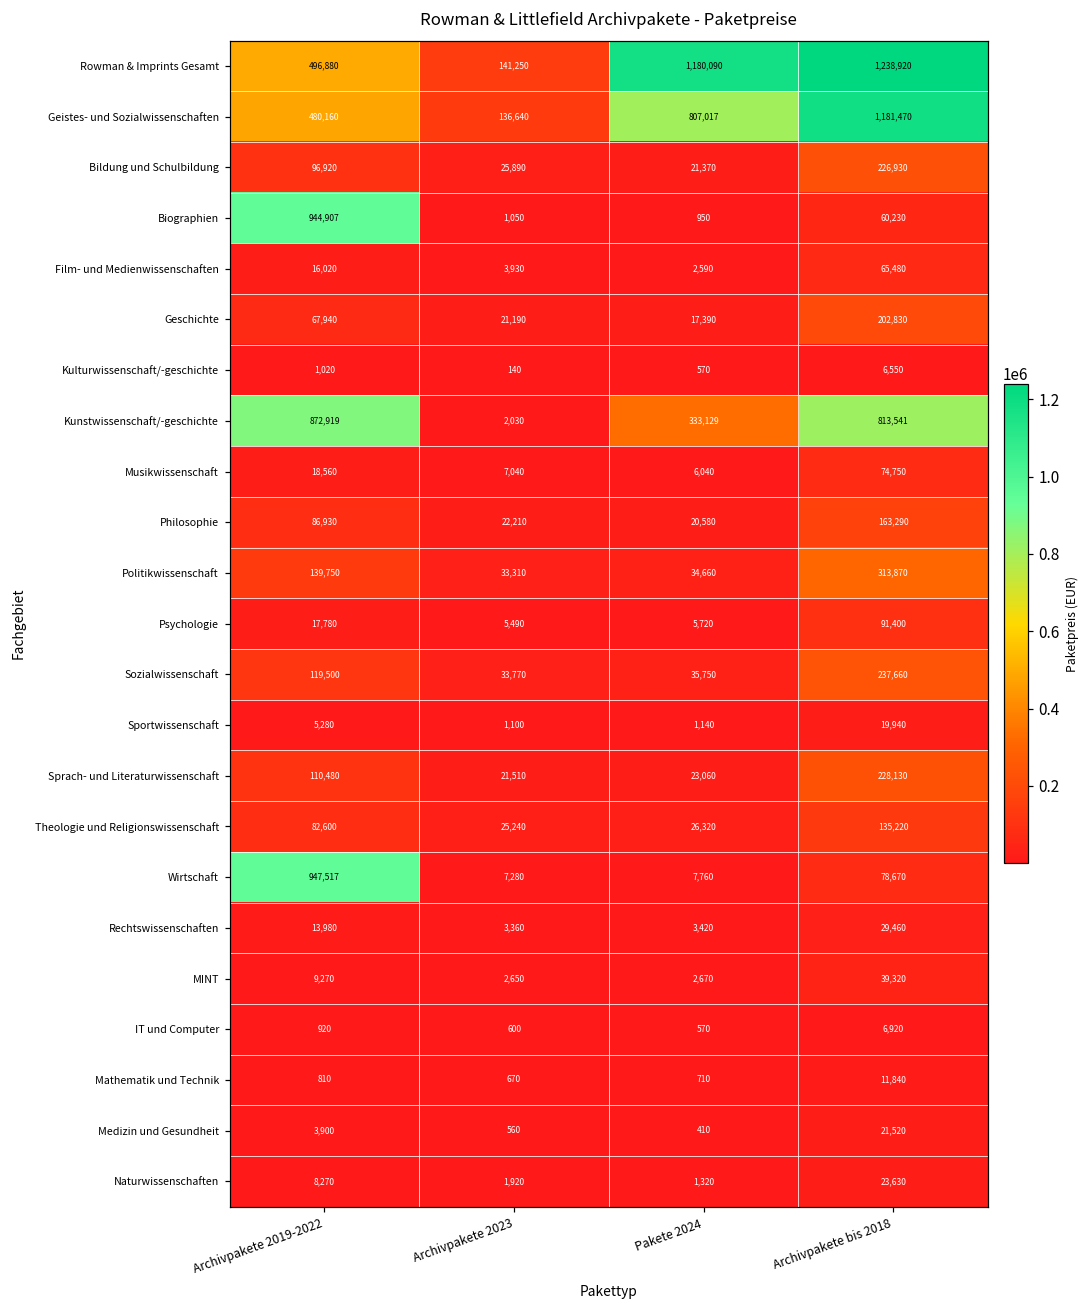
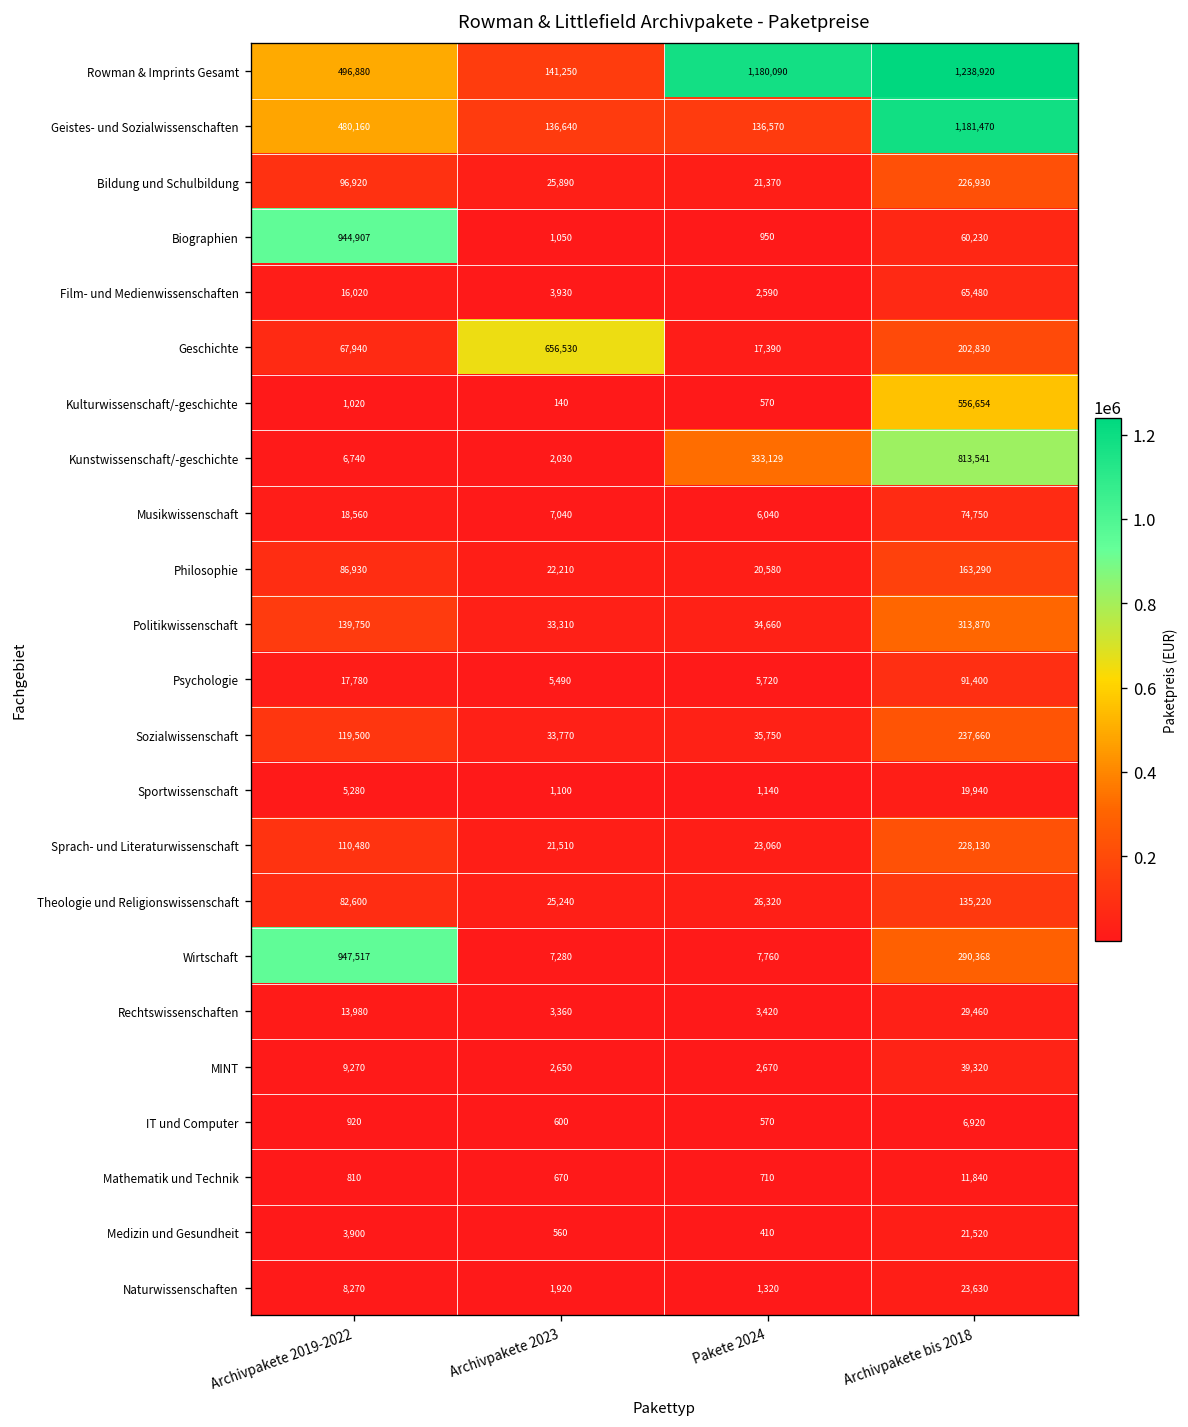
  {
    "Rowman & Imprints Gesamt": {
      "Archivpakete 2019-2022": "496,880",
      "Archivpakete 2023": "141,250",
      "Pakete 2024": "1,180,090",
      "Archivpakete bis 2018": "1,238,920"
    },
    "Geistes- und Sozialwissenschaften": {
      "Archivpakete 2019-2022": "480,160",
      "Archivpakete 2023": "136,640",
-     "Pakete 2024": "807,017",
+     "Pakete 2024": "136,570",
      "Archivpakete bis 2018": "1,181,470"
    },
    "Bildung und Schulbildung": {
      "Archivpakete 2019-2022": "96,920",
      "Archivpakete 2023": "25,890",
      "Pakete 2024": "21,370",
      "Archivpakete bis 2018": "226,930"
    },
    "Biographien": {
      "Archivpakete 2019-2022": "944,907",
      "Archivpakete 2023": "1,050",
      "Pakete 2024": "950",
      "Archivpakete bis 2018": "60,230"
    },
    "Film- und Medienwissenschaften": {
      "Archivpakete 2019-2022": "16,020",
      "Archivpakete 2023": "3,930",
      "Pakete 2024": "2,590",
      "Archivpakete bis 2018": "65,480"
    },
    "Geschichte": {
      "Archivpakete 2019-2022": "67,940",
-     "Archivpakete 2023": "21,190",
+     "Archivpakete 2023": "656,530",
      "Pakete 2024": "17,390",
      "Archivpakete bis 2018": "202,830"
    },
    "Kulturwissenschaft/-geschichte": {
      "Archivpakete 2019-2022": "1,020",
      "Archivpakete 2023": "140",
      "Pakete 2024": "570",
-     "Archivpakete bis 2018": "6,550"
+     "Archivpakete bis 2018": "556,654"
    },
    "Kunstwissenschaft/-geschichte": {
-     "Archivpakete 2019-2022": "872,919",
+     "Archivpakete 2019-2022": "6,740",
      "Archivpakete 2023": "2,030",
      "Pakete 2024": "333,129",
      "Archivpakete bis 2018": "813,541"
    },
    "Musikwissenschaft": {
      "Archivpakete 2019-2022": "18,560",
      "Archivpakete 2023": "7,040",
      "Pakete 2024": "6,040",
      "Archivpakete bis 2018": "74,750"
    },
    "Philosophie": {
      "Archivpakete 2019-2022": "86,930",
      "Archivpakete 2023": "22,210",
      "Pakete 2024": "20,580",
      "Archivpakete bis 2018": "163,290"
    },
    "Politikwissenschaft": {
      "Archivpakete 2019-2022": "139,750",
      "Archivpakete 2023": "33,310",
      "Pakete 2024": "34,660",
      "Archivpakete bis 2018": "313,870"
    },
    "Psychologie": {
      "Archivpakete 2019-2022": "17,780",
      "Archivpakete 2023": "5,490",
      "Pakete 2024": "5,720",
      "Archivpakete bis 2018": "91,400"
    },
    "Sozialwissenschaft": {
      "Archivpakete 2019-2022": "119,500",
      "Archivpakete 2023": "33,770",
      "Pakete 2024": "35,750",
      "Archivpakete bis 2018": "237,660"
    },
    "Sportwissenschaft": {
      "Archivpakete 2019-2022": "5,280",
      "Archivpakete 2023": "1,100",
      "Pakete 2024": "1,140",
      "Archivpakete bis 2018": "19,940"
    },
    "Sprach- und Literaturwissenschaft": {
      "Archivpakete 2019-2022": "110,480",
      "Archivpakete 2023": "21,510",
      "Pakete 2024": "23,060",
      "Archivpakete bis 2018": "228,130"
    },
    "Theologie und Religionswissenschaft": {
      "Archivpakete 2019-2022": "82,600",
      "Archivpakete 2023": "25,240",
      "Pakete 2024": "26,320",
      "Archivpakete bis 2018": "135,220"
    },
    "Wirtschaft": {
      "Archivpakete 2019-2022": "947,517",
      "Archivpakete 2023": "7,280",
      "Pakete 2024": "7,760",
-     "Archivpakete bis 2018": "78,670"
+     "Archivpakete bis 2018": "290,368"
    },
    "Rechtswissenschaften": {
      "Archivpakete 2019-2022": "13,980",
      "Archivpakete 2023": "3,360",
      "Pakete 2024": "3,420",
      "Archivpakete bis 2018": "29,460"
    },
    "MINT": {
      "Archivpakete 2019-2022": "9,270",
      "Archivpakete 2023": "2,650",
      "Pakete 2024": "2,670",
      "Archivpakete bis 2018": "39,320"
    },
    "IT und Computer": {
      "Archivpakete 2019-2022": "920",
      "Archivpakete 2023": "600",
      "Pakete 2024": "570",
      "Archivpakete bis 2018": "6,920"
    },
    "Mathematik und Technik": {
      "Archivpakete 2019-2022": "810",
      "Archivpakete 2023": "670",
      "Pakete 2024": "710",
      "Archivpakete bis 2018": "11,840"
    },
    "Medizin und Gesundheit": {
      "Archivpakete 2019-2022": "3,900",
      "Archivpakete 2023": "560",
      "Pakete 2024": "410",
      "Archivpakete bis 2018": "21,520"
    },
    "Naturwissenschaften": {
      "Archivpakete 2019-2022": "8,270",
      "Archivpakete 2023": "1,920",
      "Pakete 2024": "1,320",
      "Archivpakete bis 2018": "23,630"
    }
  }
